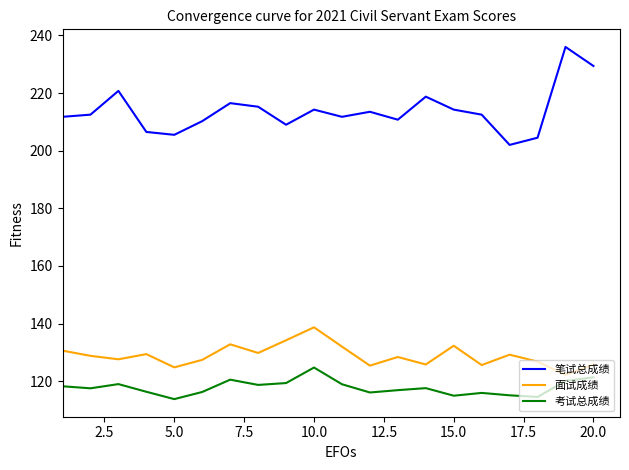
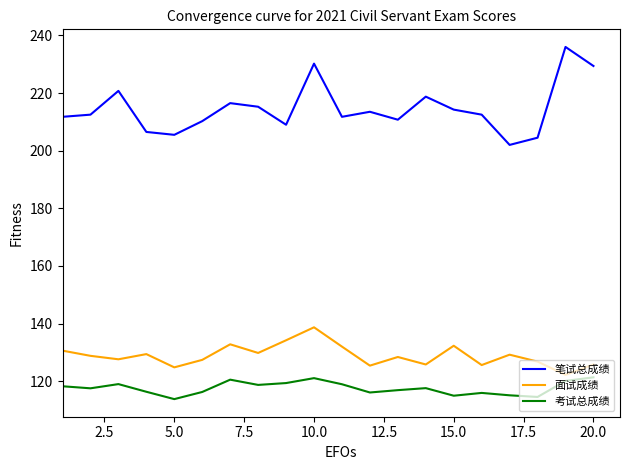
  {
    "笔试总成绩": {
      "5.0": 206,
-     "10.0": 214,
+     "10.0": 230,
      "15.0": 214,
      "20.0": 229
    },
    "面试成绩": {
      "5.0": 125,
      "10.0": 139,
      "15.0": 132
    },
    "考试总成绩": {
      "5.0": 114,
-     "10.0": 125,
+     "10.0": 121,
      "15.0": 115
    }
  }
